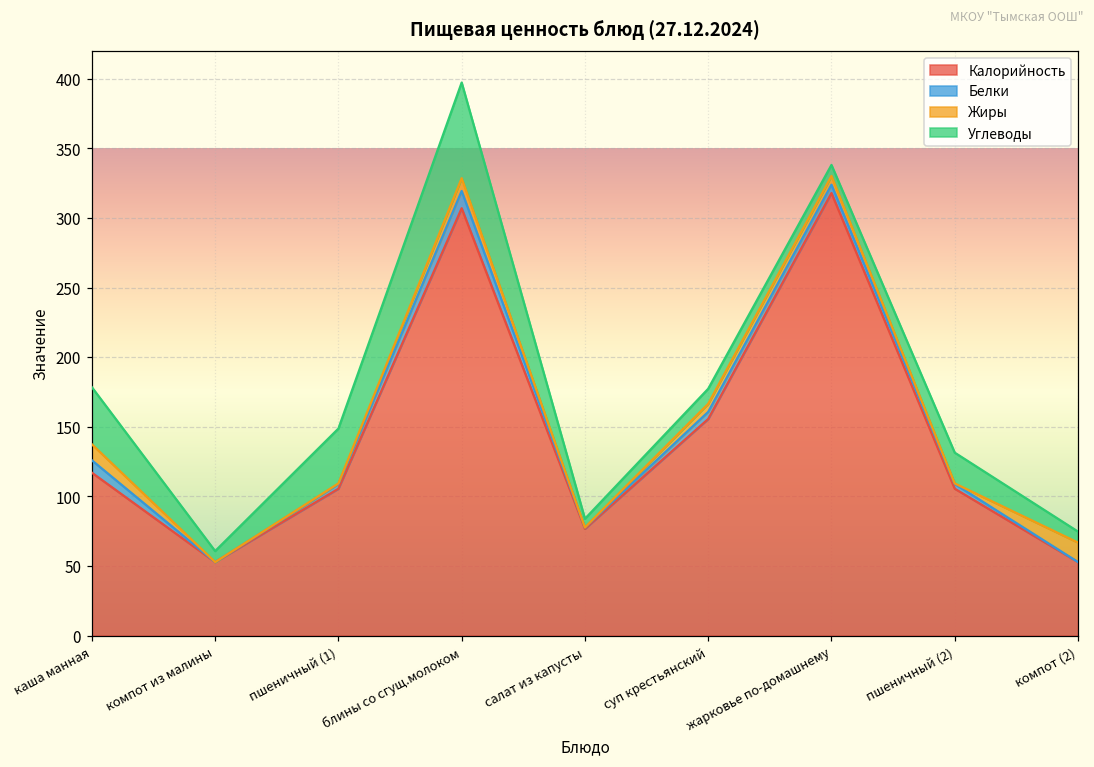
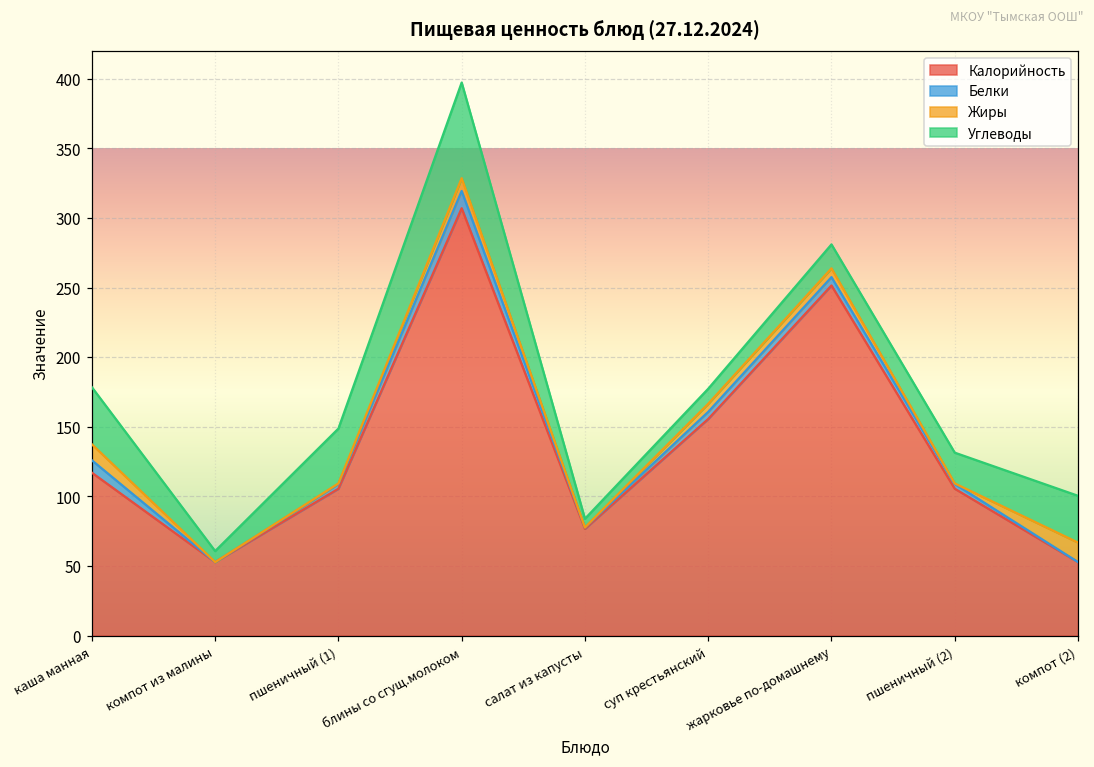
  {
    "Калорийность": {
      "каша манная": 117,
      "пшеничный (1)": 106,
      "блины со сгущ.молоком": 307,
      "суп крестьянский": 156,
-     "жарковье по-домашнему": 318,
+     "жарковье по-домашнему": 252,
      "пшеничный (2)": 106
    },
    "Белки": {
      "каша манная": 9,
      "блины со сгущ.молоком": 12,
      "суп крестьянский": 5,
      "жарковье по-домашнему": 6
    },
    "Жиры": {
      "каша манная": 12,
      "блины со сгущ.молоком": 9,
      "суп крестьянский": 6,
      "жарковье по-домашнему": 6,
      "компот (2)": 14
    },
    "Углеводы": {
      "каша манная": 41,
      "компот из малины": 8,
      "пшеничный (1)": 39,
      "блины со сгущ.молоком": 69,
      "салат из капусты": 6,
      "суп крестьянский": 11,
-     "жарковье по-домашнему": 8,
+     "жарковье по-домашнему": 17,
      "пшеничный (2)": 22,
-     "компот (2)": 8
+     "компот (2)": 34
    }
  }
